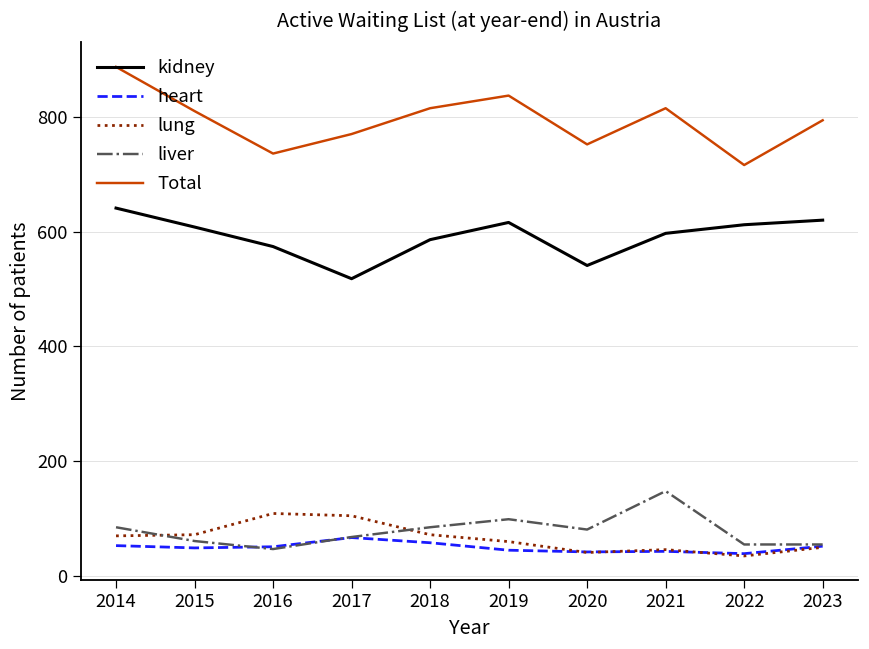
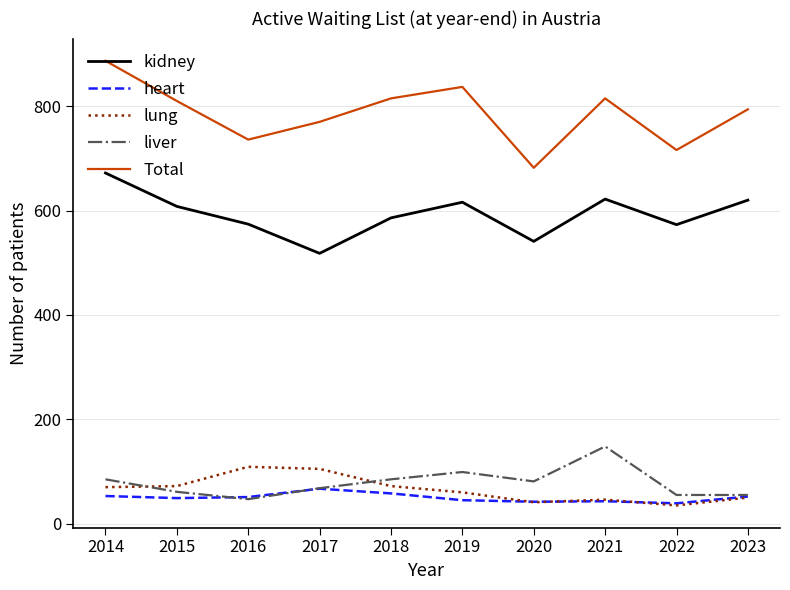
  {
    "kidney": {
-     "2014": 640,
+     "2014": 670,
      "2015": 610,
      "2016": 570,
      "2017": 520,
      "2018": 590,
      "2019": 620,
      "2020": 540,
-     "2021": 600,
-     "2022": 610,
+     "2021": 620,
+     "2022": 570,
      "2023": 620
    },
    "heart": {
      "2014": 50,
      "2015": 50,
      "2018": 60,
      "2019": 50
    },
    "lung": {
      "2014": 70,
      "2015": 70,
      "2016": 110,
      "2017": 110,
      "2018": 70,
      "2019": 60
    },
    "liver": {
      "2014": 90,
      "2015": 60,
      "2018": 90,
      "2019": 100,
      "2020": 80,
      "2021": 150,
      "2022": 60
    },
    "Total": {
      "2014": 890,
      "2015": 810,
      "2016": 740,
      "2017": 770,
      "2018": 820,
      "2019": 840,
-     "2020": 750,
+     "2020": 680,
      "2021": 820,
      "2022": 720,
      "2023": 790
    }
  }
